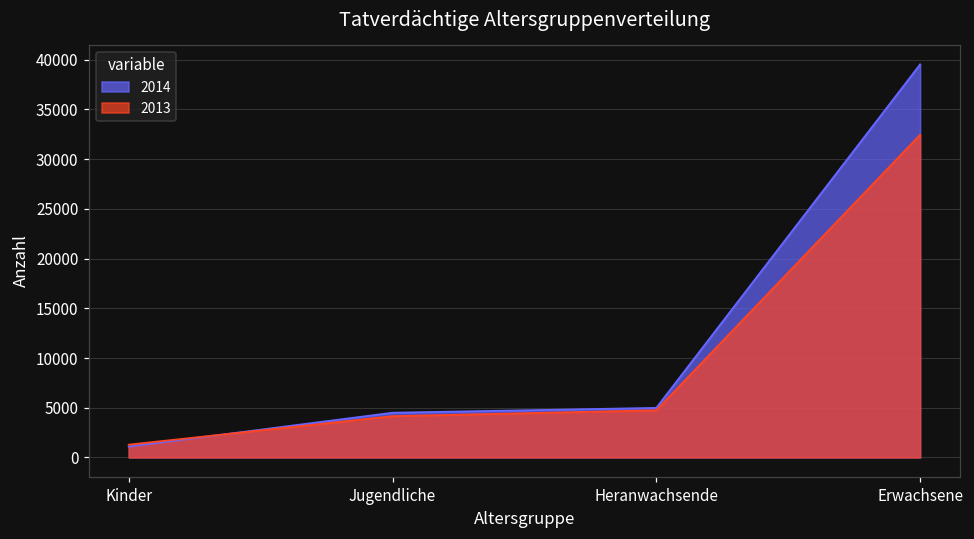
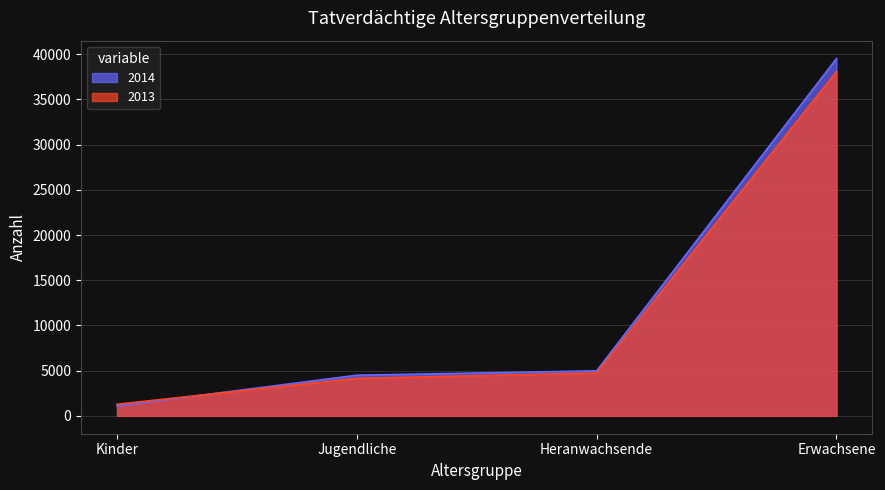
  {
    "2014": {
      "Jugendliche": 4000,
      "Erwachsene": 40000
    },
    "2013": {
      "Jugendliche": 4000,
-     "Erwachsene": 32000
+     "Erwachsene": 38000
    }
  }
